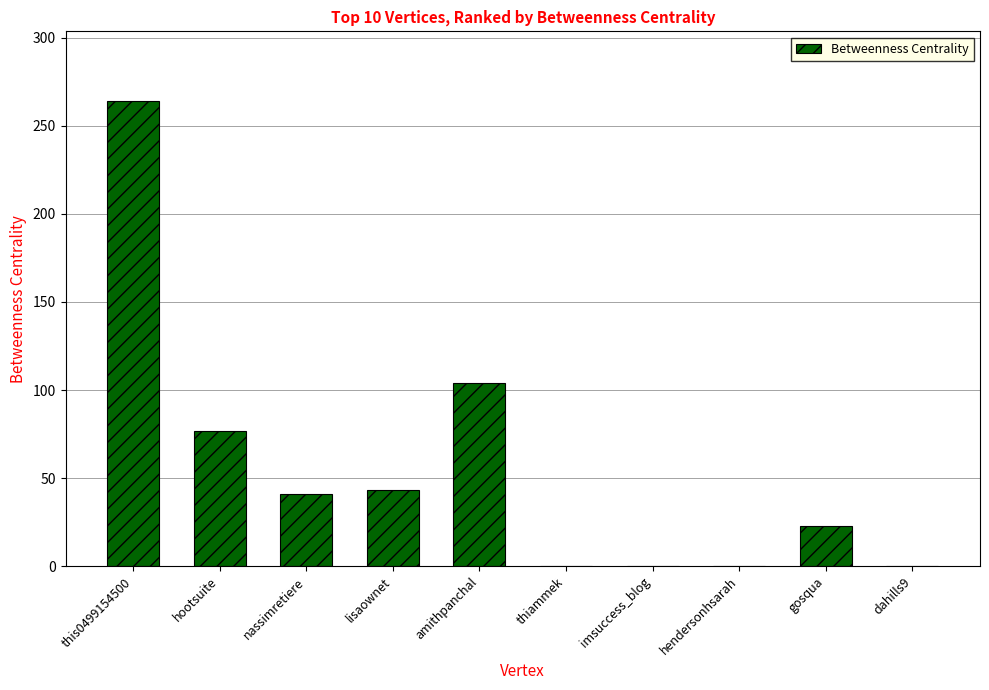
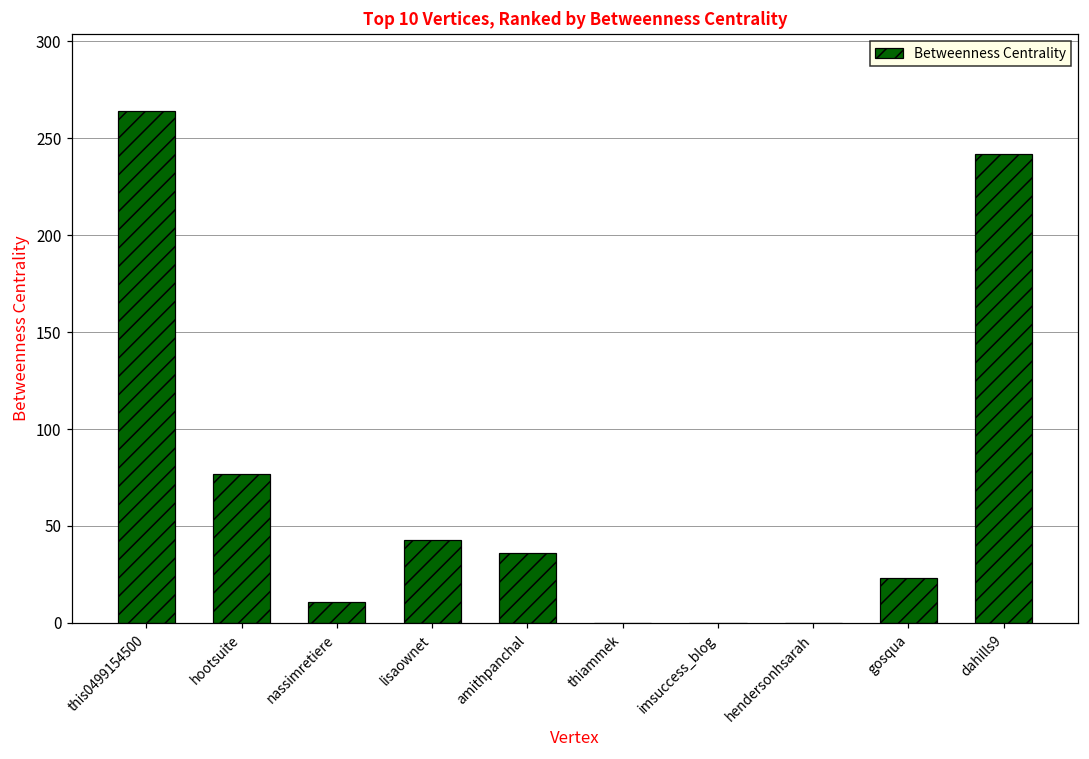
  {
    "this0499154500": 264,
    "hootsuite": 77,
-   "nassimretiere": 41,
+   "nassimretiere": 11,
    "lisaownet": 43,
-   "amithpanchal": 104,
+   "amithpanchal": 36,
    "thiammek": 0,
    "imsuccess_blog": 0,
    "hendersonhsarah": 0,
    "gosqua": 23,
-   "dahills9": 0
+   "dahills9": 242
  }
